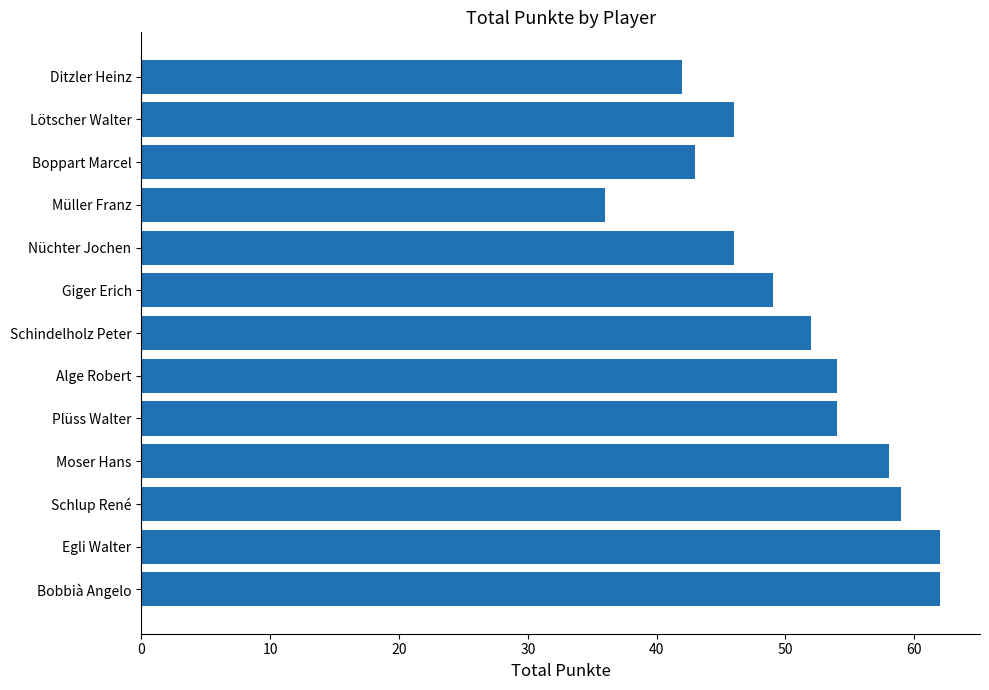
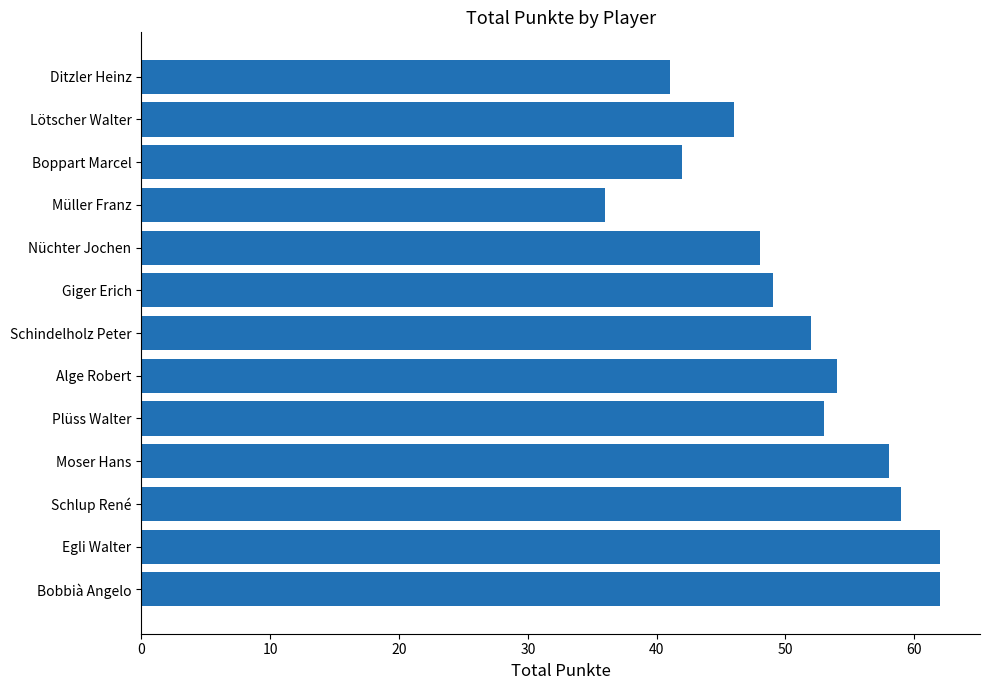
  {
-   "Ditzler Heinz": 42,
+   "Ditzler Heinz": 41,
    "Lötscher Walter": 46,
-   "Boppart Marcel": 43,
+   "Boppart Marcel": 42,
    "Müller Franz": 36,
-   "Nüchter Jochen": 46,
+   "Nüchter Jochen": 48,
    "Giger Erich": 49,
    "Schindelholz Peter": 52,
    "Alge Robert": 54,
-   "Plüss Walter": 54,
+   "Plüss Walter": 53,
    "Moser Hans": 58,
    "Schlup René": 59,
    "Egli Walter": 62,
    "Bobbià Angelo": 62
  }
